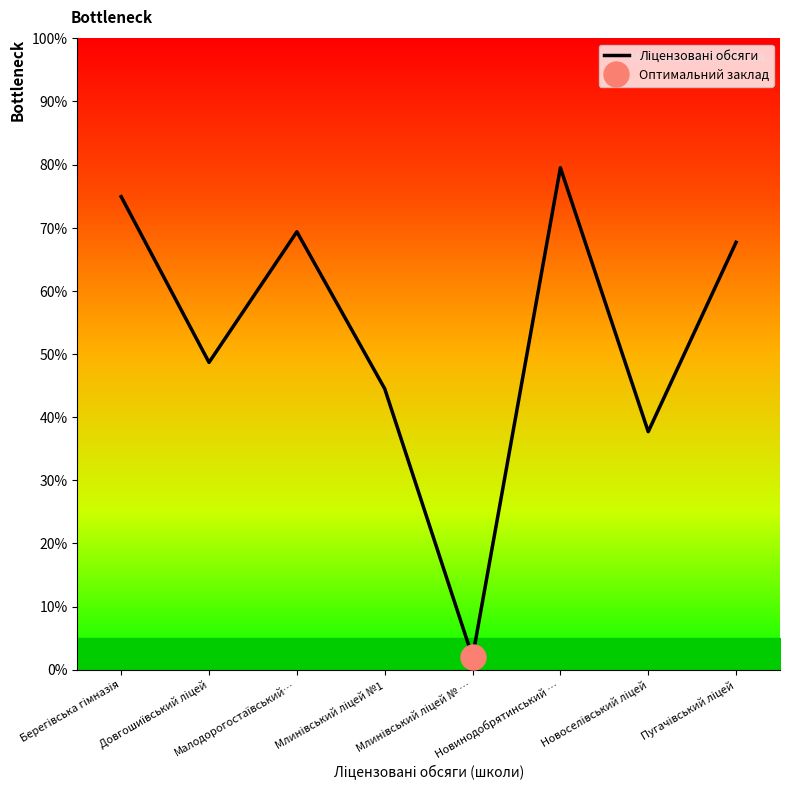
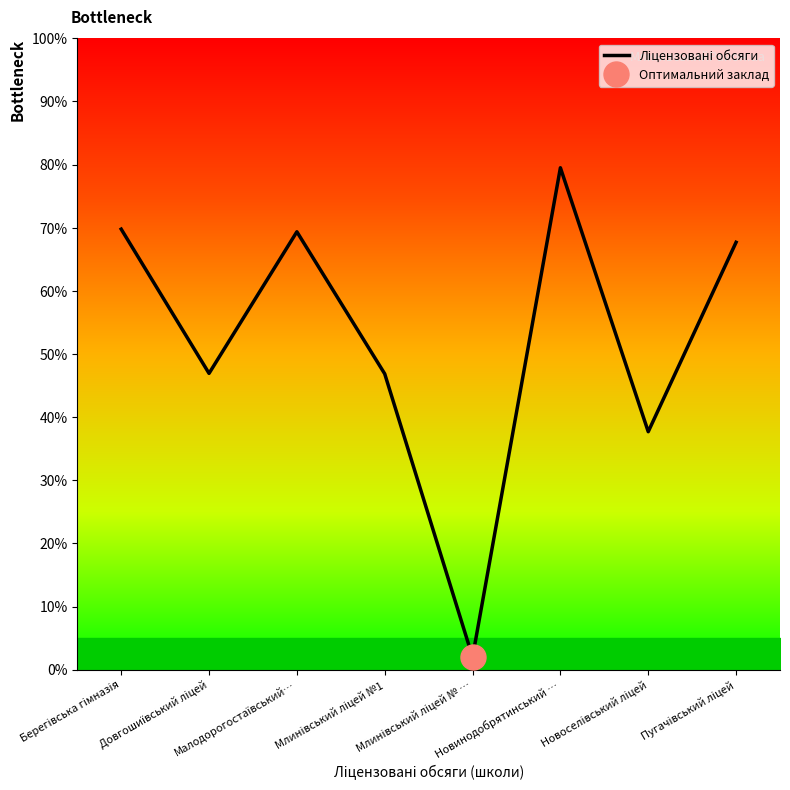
  {
    "Ліцензовані обсяги": {
-     "Берегівська гімназія": "75%",
-     "Довгошиївський ліцей": "49%",
+     "Берегівська гімназія": "70%",
+     "Довгошиївський ліцей": "47%",
      "Малодорогостаївський…": "69%",
-     "Млинівський ліцей №1": "45%",
+     "Млинівський ліцей №1": "47%",
      "Новинодобрятинський …": "80%",
      "Новоселівський ліцей": "38%",
      "Пугачівський ліцей": "68%"
    }
  }
